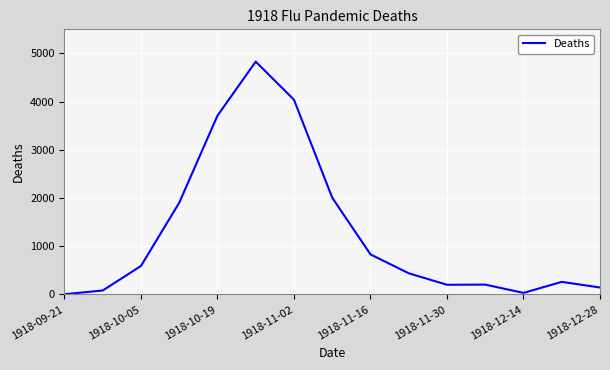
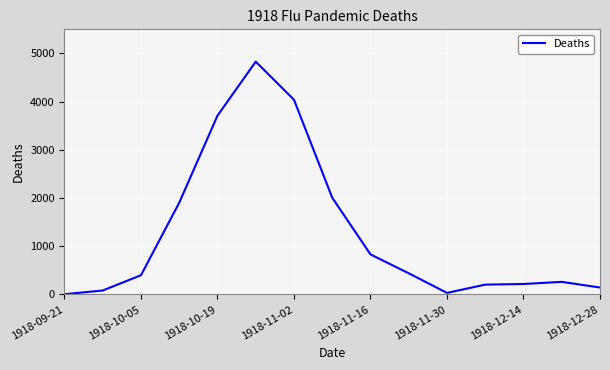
  {
    "1918-09-21": 0,
-   "1918-10-05": 600,
+   "1918-10-05": 400,
    "1918-10-19": 3700,
    "1918-11-02": 4000,
    "1918-11-16": 800,
-   "1918-11-30": 200,
-   "1918-12-14": 0,
+   "1918-11-30": 0,
+   "1918-12-14": 200,
    "1918-12-28": 100
  }
